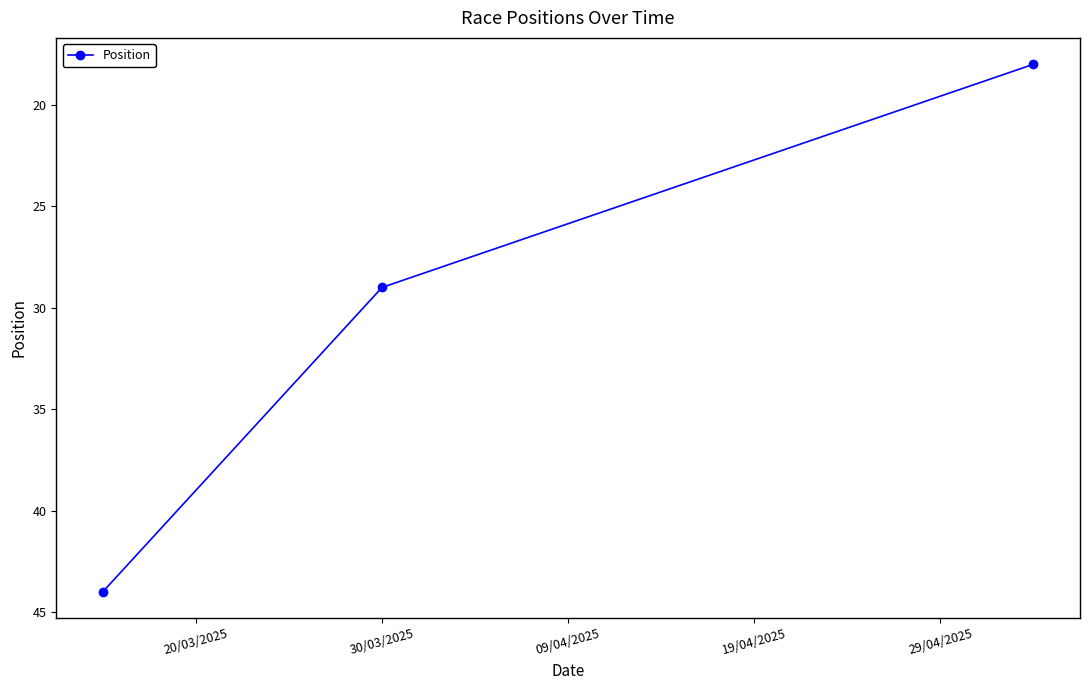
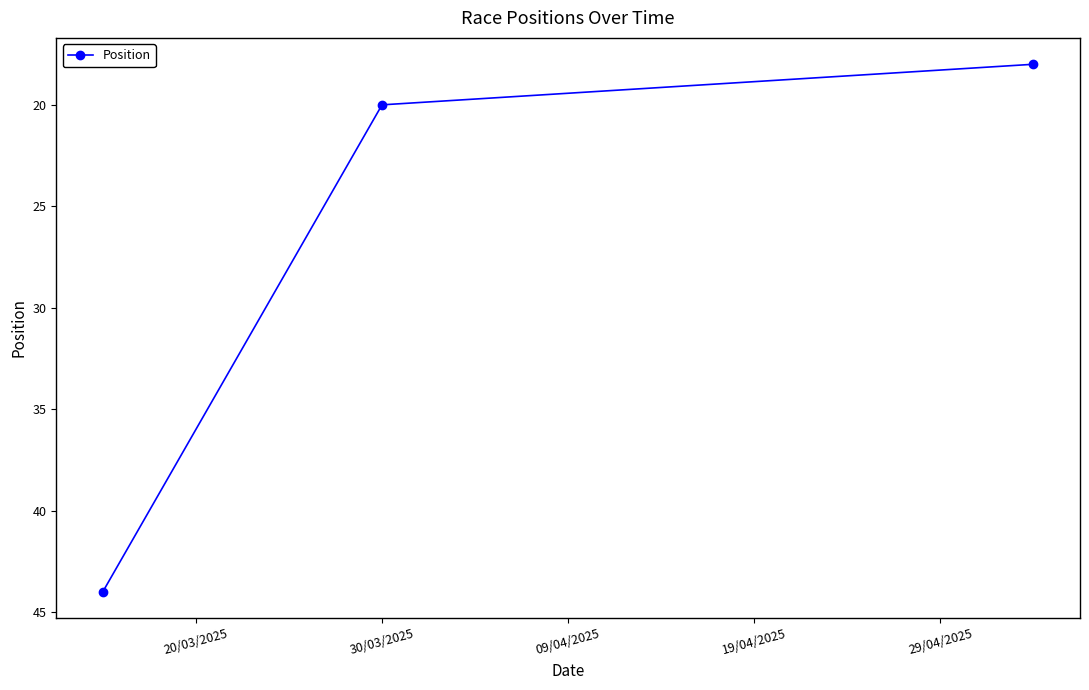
  {
-   "30/03/2025": 29
+   "30/03/2025": 20
  }
